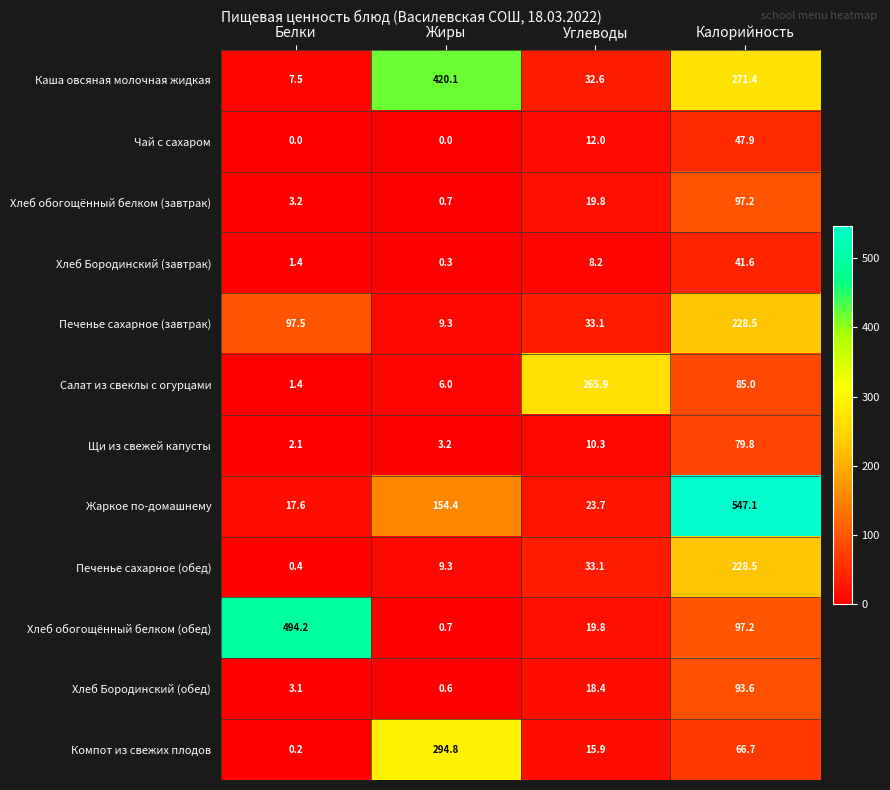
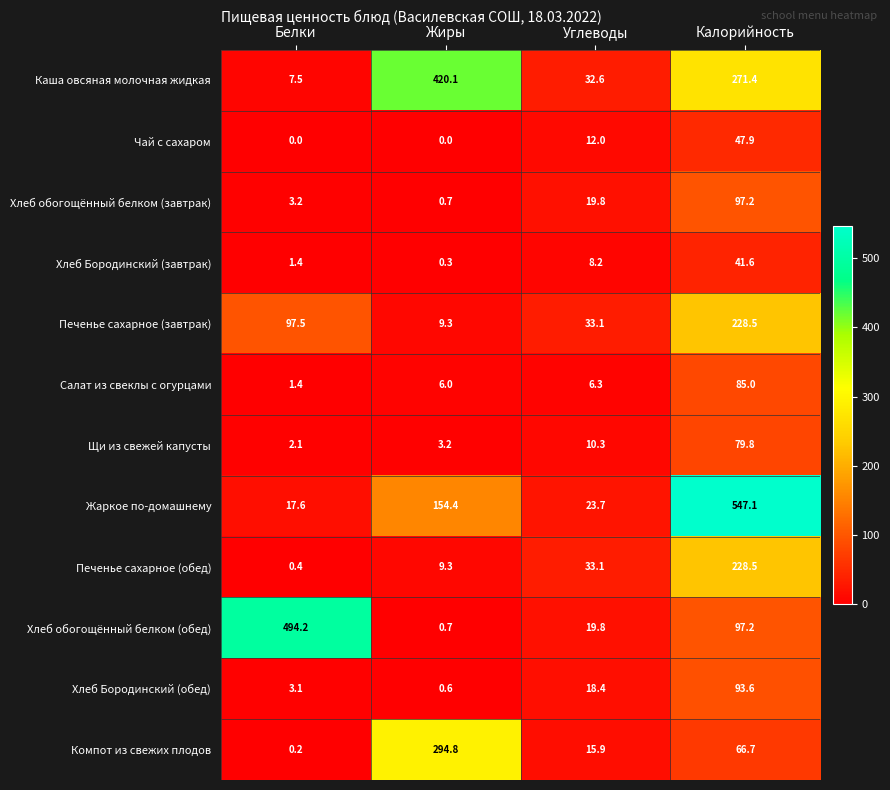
  {
    "Каша овсяная молочная жидкая": {
      "Белки": 7.5,
      "Жиры": 420.1,
      "Углеводы": 32.6,
      "Калорийность": 271.4
    },
    "Чай с сахаром": {
      "Белки": 0.0,
      "Жиры": 0.0,
      "Углеводы": 12.0,
      "Калорийность": 47.9
    },
    "Хлеб обогощённый белком (завтрак)": {
      "Белки": 3.2,
      "Жиры": 0.7,
      "Углеводы": 19.8,
      "Калорийность": 97.2
    },
    "Хлеб Бородинский (завтрак)": {
      "Белки": 1.4,
      "Жиры": 0.3,
      "Углеводы": 8.2,
      "Калорийность": 41.6
    },
    "Печенье сахарное (завтрак)": {
      "Белки": 97.5,
      "Жиры": 9.3,
      "Углеводы": 33.1,
      "Калорийность": 228.5
    },
    "Салат из свеклы с огурцами": {
      "Белки": 1.4,
      "Жиры": 6.0,
-     "Углеводы": 265.9,
+     "Углеводы": 6.3,
      "Калорийность": 85.0
    },
    "Щи из свежей капусты": {
      "Белки": 2.1,
      "Жиры": 3.2,
      "Углеводы": 10.3,
      "Калорийность": 79.8
    },
    "Жаркое по-домашнему": {
      "Белки": 17.6,
      "Жиры": 154.4,
      "Углеводы": 23.7,
      "Калорийность": 547.1
    },
    "Печенье сахарное (обед)": {
      "Белки": 0.4,
      "Жиры": 9.3,
      "Углеводы": 33.1,
      "Калорийность": 228.5
    },
    "Хлеб обогощённый белком (обед)": {
      "Белки": 494.2,
      "Жиры": 0.7,
      "Углеводы": 19.8,
      "Калорийность": 97.2
    },
    "Хлеб Бородинский (обед)": {
      "Белки": 3.1,
      "Жиры": 0.6,
      "Углеводы": 18.4,
      "Калорийность": 93.6
    },
    "Компот из свежих плодов": {
      "Белки": 0.2,
      "Жиры": 294.8,
      "Углеводы": 15.9,
      "Калорийность": 66.7
    }
  }
